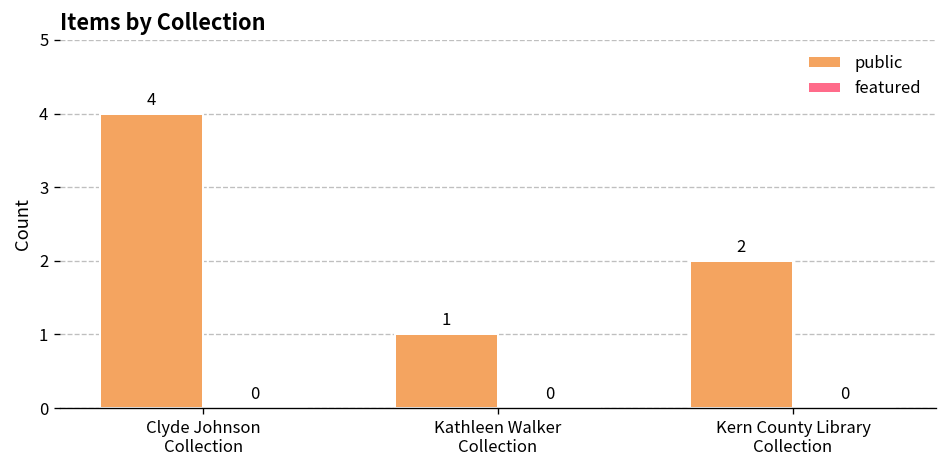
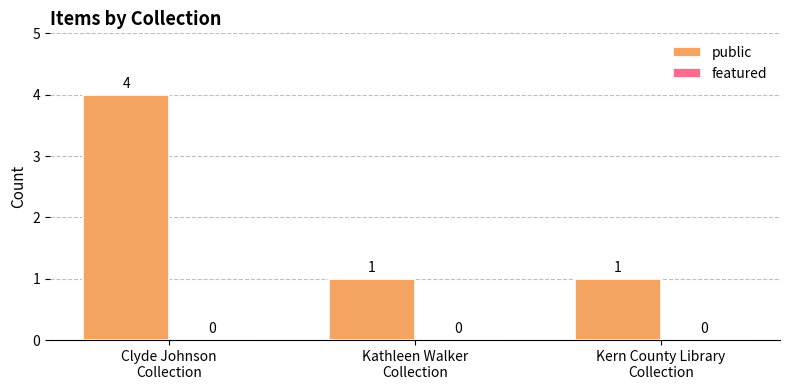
  {
    "public": {
      "Clyde Johnson Collection": 4,
      "Kathleen Walker Collection": 1,
-     "Kern County Library Collection": 2
+     "Kern County Library Collection": 1
    },
    "featured": {
      "Clyde Johnson Collection": 0,
      "Kathleen Walker Collection": 0,
      "Kern County Library Collection": 0
    }
  }
